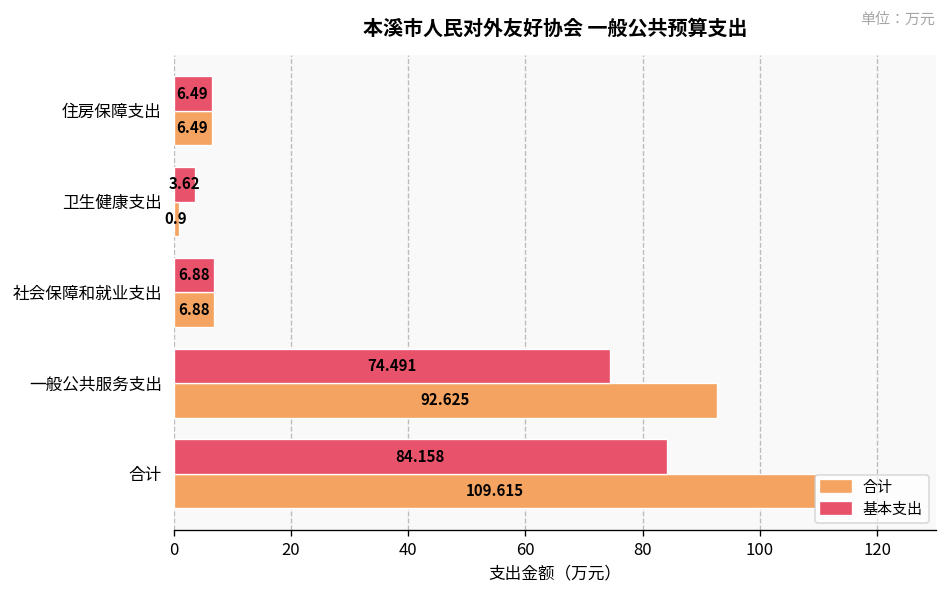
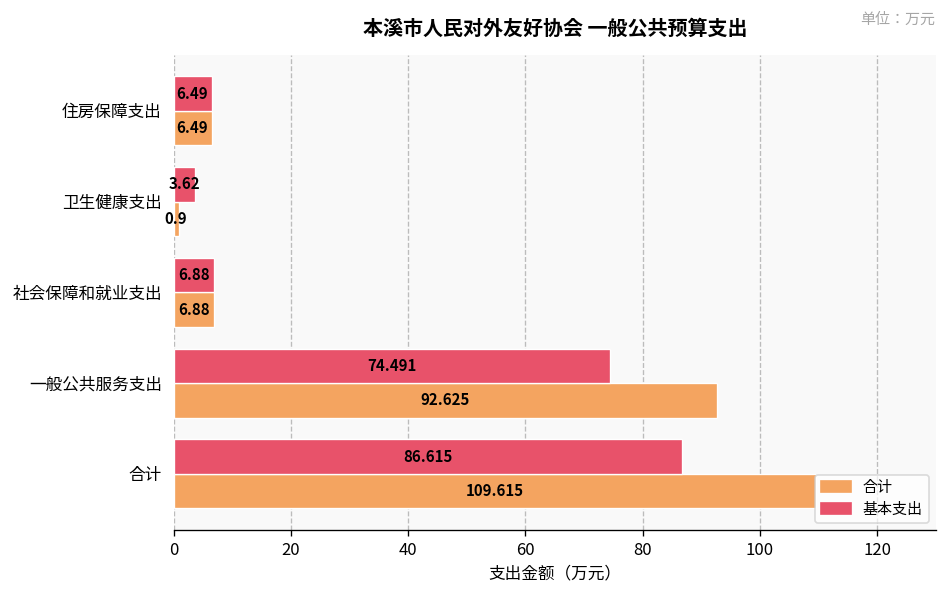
  {
    "合计": {
      "住房保障支出": 6.49,
      "卫生健康支出": 0.9,
      "社会保障和就业支出": 6.88,
      "一般公共服务支出": 92.625
    },
    "基本支出": {
      "住房保障支出": 6.49,
      "卫生健康支出": 3.62,
      "社会保障和就业支出": 6.88,
      "一般公共服务支出": 74.491,
-     "合计": 84.158
+     "合计": 86.615
    }
  }
